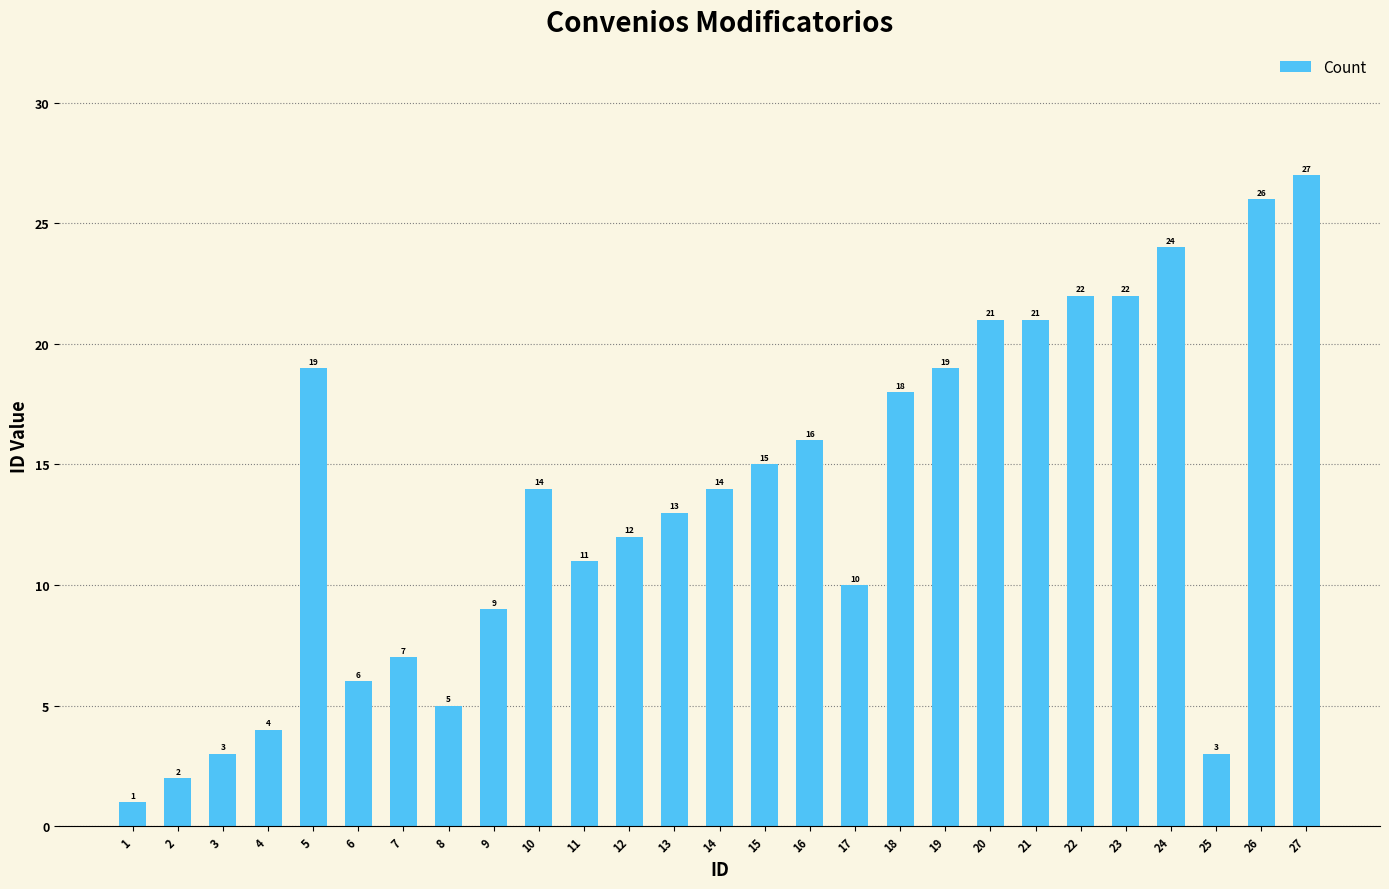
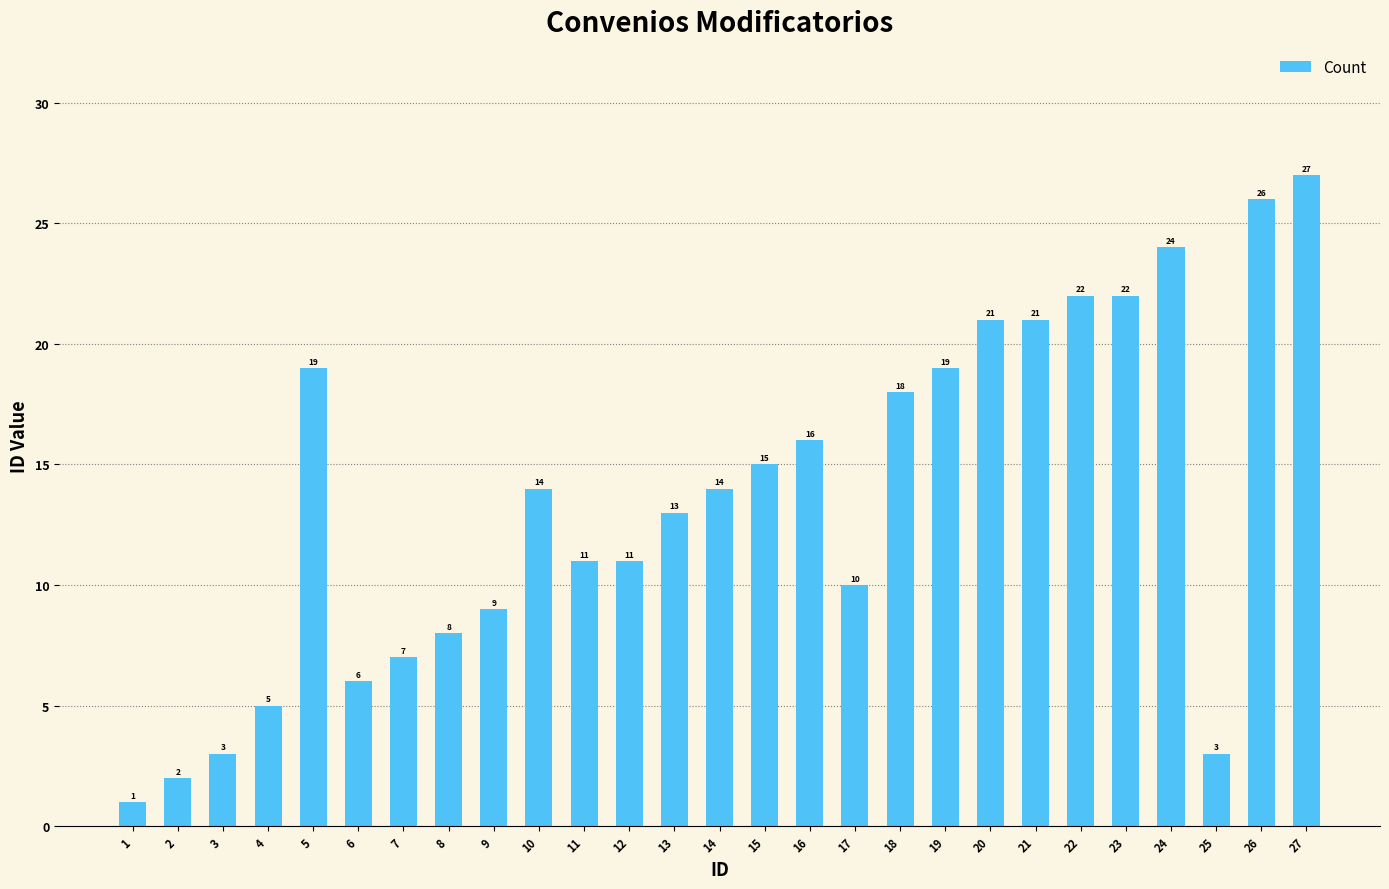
  {
    "1": 1,
    "2": 2,
    "3": 3,
-   "4": 4,
+   "4": 5,
    "5": 19,
    "6": 6,
    "7": 7,
-   "8": 5,
+   "8": 8,
    "9": 9,
    "10": 14,
    "11": 11,
-   "12": 12,
+   "12": 11,
    "13": 13,
    "14": 14,
    "15": 15,
    "16": 16,
    "17": 10,
    "18": 18,
    "19": 19,
    "20": 21,
    "21": 21,
    "22": 22,
    "23": 22,
    "24": 24,
    "25": 3,
    "26": 26,
    "27": 27
  }
